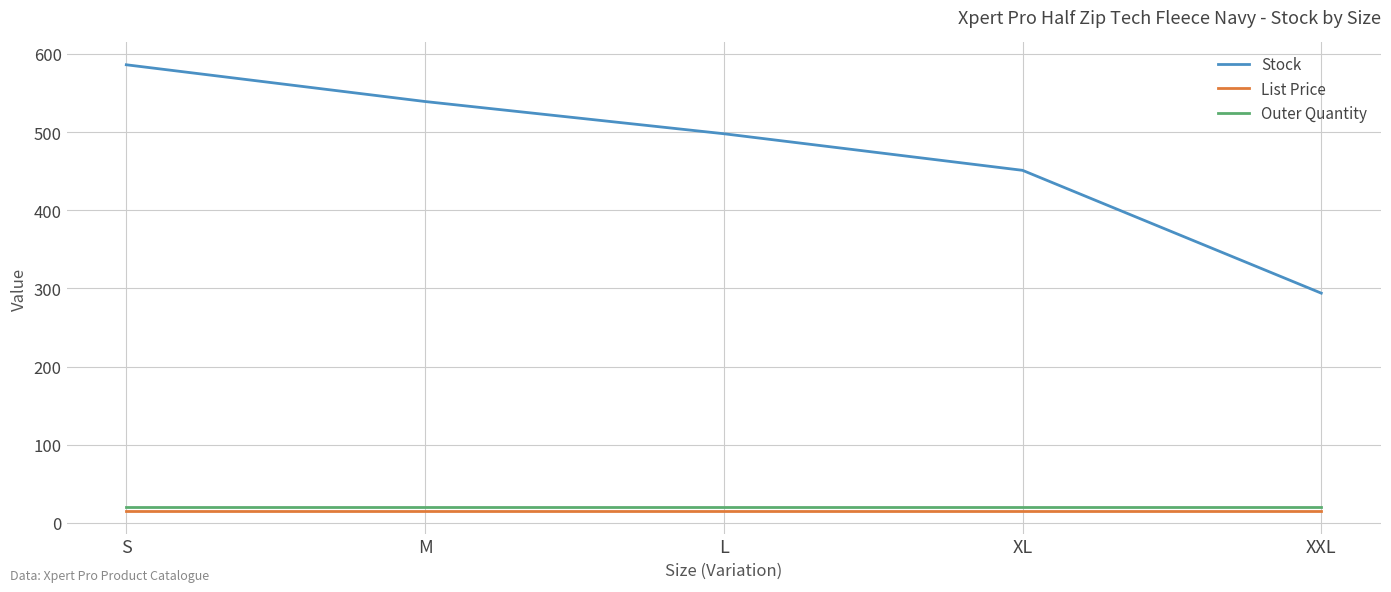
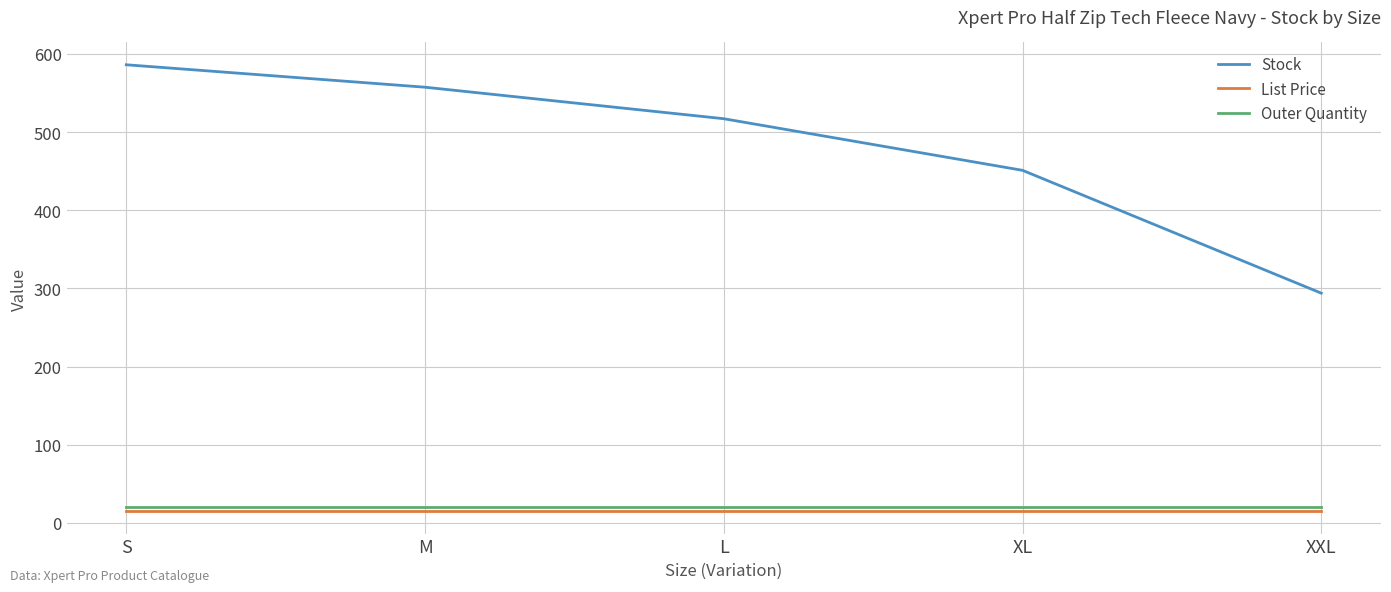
  {
    "Stock": {
      "S": 590,
-     "M": 540,
-     "L": 500,
+     "M": 560,
+     "L": 520,
      "XL": 450,
      "XXL": 290
    },
    "List Price": {
      "S": 10,
      "M": 10,
      "L": 10,
      "XL": 10,
      "XXL": 10
    },
    "Outer Quantity": {
      "S": 20,
      "M": 20,
      "L": 20,
      "XL": 20,
      "XXL": 20
    }
  }
